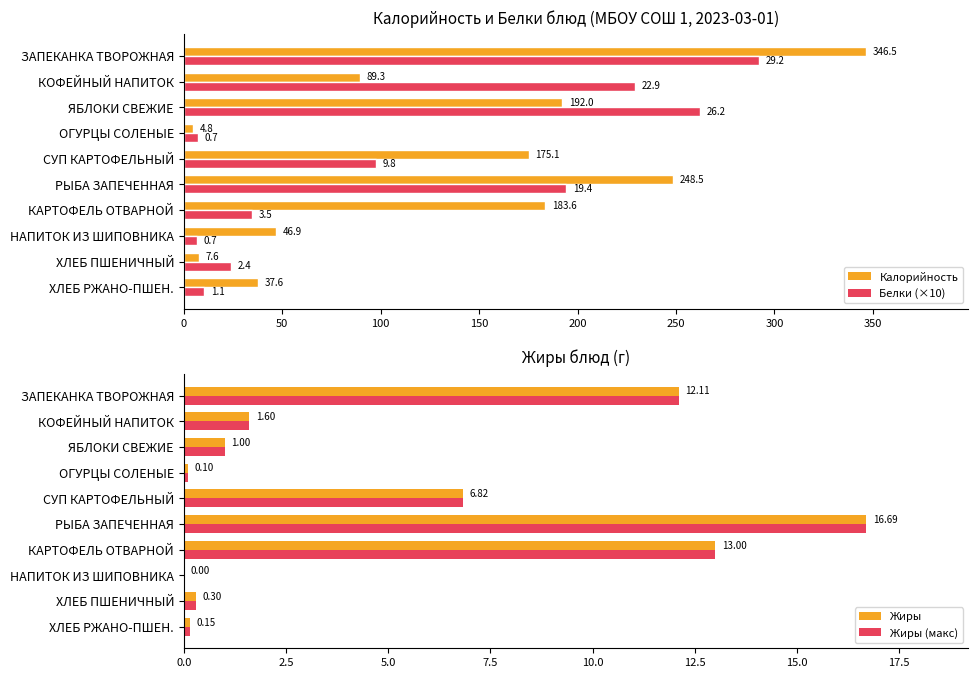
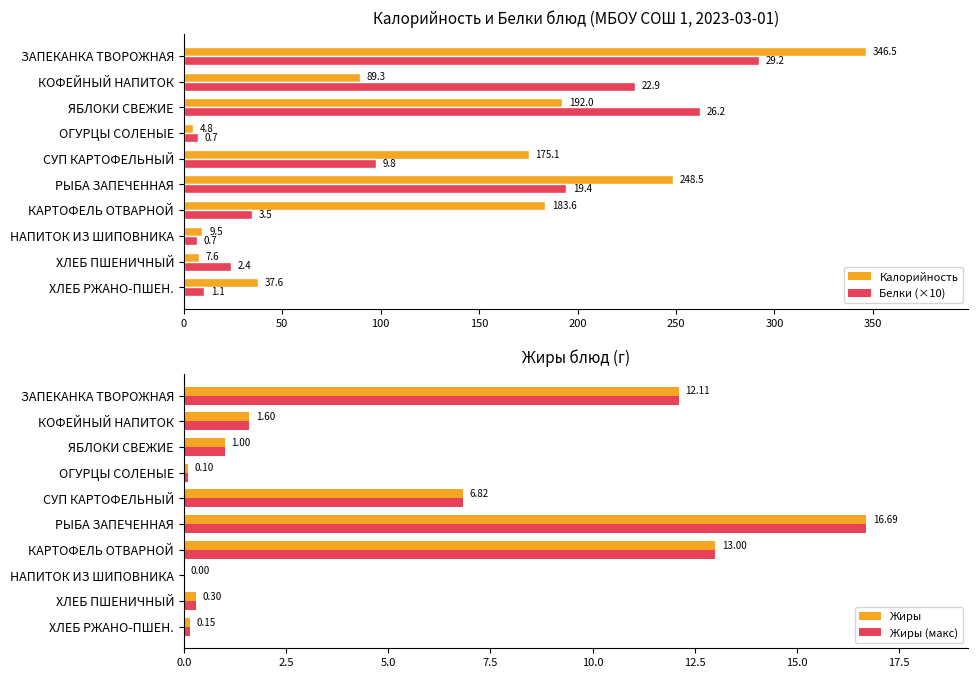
  {
    "Калорийность и Белки блюд (МБОУ СОШ 1, 2023-03-01)": {
      "Калорийность": {
        "ЗАПЕКАНКА ТВОРОЖНАЯ": 346.5,
        "КОФЕЙНЫЙ НАПИТОК": 89.3,
        "ЯБЛОКИ СВЕЖИЕ": 192.0,
        "ОГУРЦЫ СОЛЕНЫЕ": 4.8,
        "СУП КАРТОФЕЛЬНЫЙ": 175.1,
        "РЫБА ЗАПЕЧЕННАЯ": 248.5,
        "КАРТОФЕЛЬ ОТВАРНОЙ": 183.6,
-       "НАПИТОК ИЗ ШИПОВНИКА": 46.9,
+       "НАПИТОК ИЗ ШИПОВНИКА": 9.5,
        "ХЛЕБ ПШЕНИЧНЫЙ": 7.6,
        "ХЛЕБ РЖАНО-ПШЕН.": 37.6
      },
      "Белки (×10)": {
        "НАПИТОК ИЗ ШИПОВНИКА": 7
      }
    },
    "Жиры блюд (г)": {
      "Жиры": {
        "ЗАПЕКАНКА ТВОРОЖНАЯ": 12.11,
        "КОФЕЙНЫЙ НАПИТОК": 1.60,
        "ЯБЛОКИ СВЕЖИЕ": 1.00,
        "ОГУРЦЫ СОЛЕНЫЕ": 0.10,
        "СУП КАРТОФЕЛЬНЫЙ": 6.82,
        "РЫБА ЗАПЕЧЕННАЯ": 16.69,
        "КАРТОФЕЛЬ ОТВАРНОЙ": 13.00,
        "НАПИТОК ИЗ ШИПОВНИКА": 0.00,
        "ХЛЕБ ПШЕНИЧНЫЙ": 0.30,
        "ХЛЕБ РЖАНО-ПШЕН.": 0.15
      }
    }
  }
